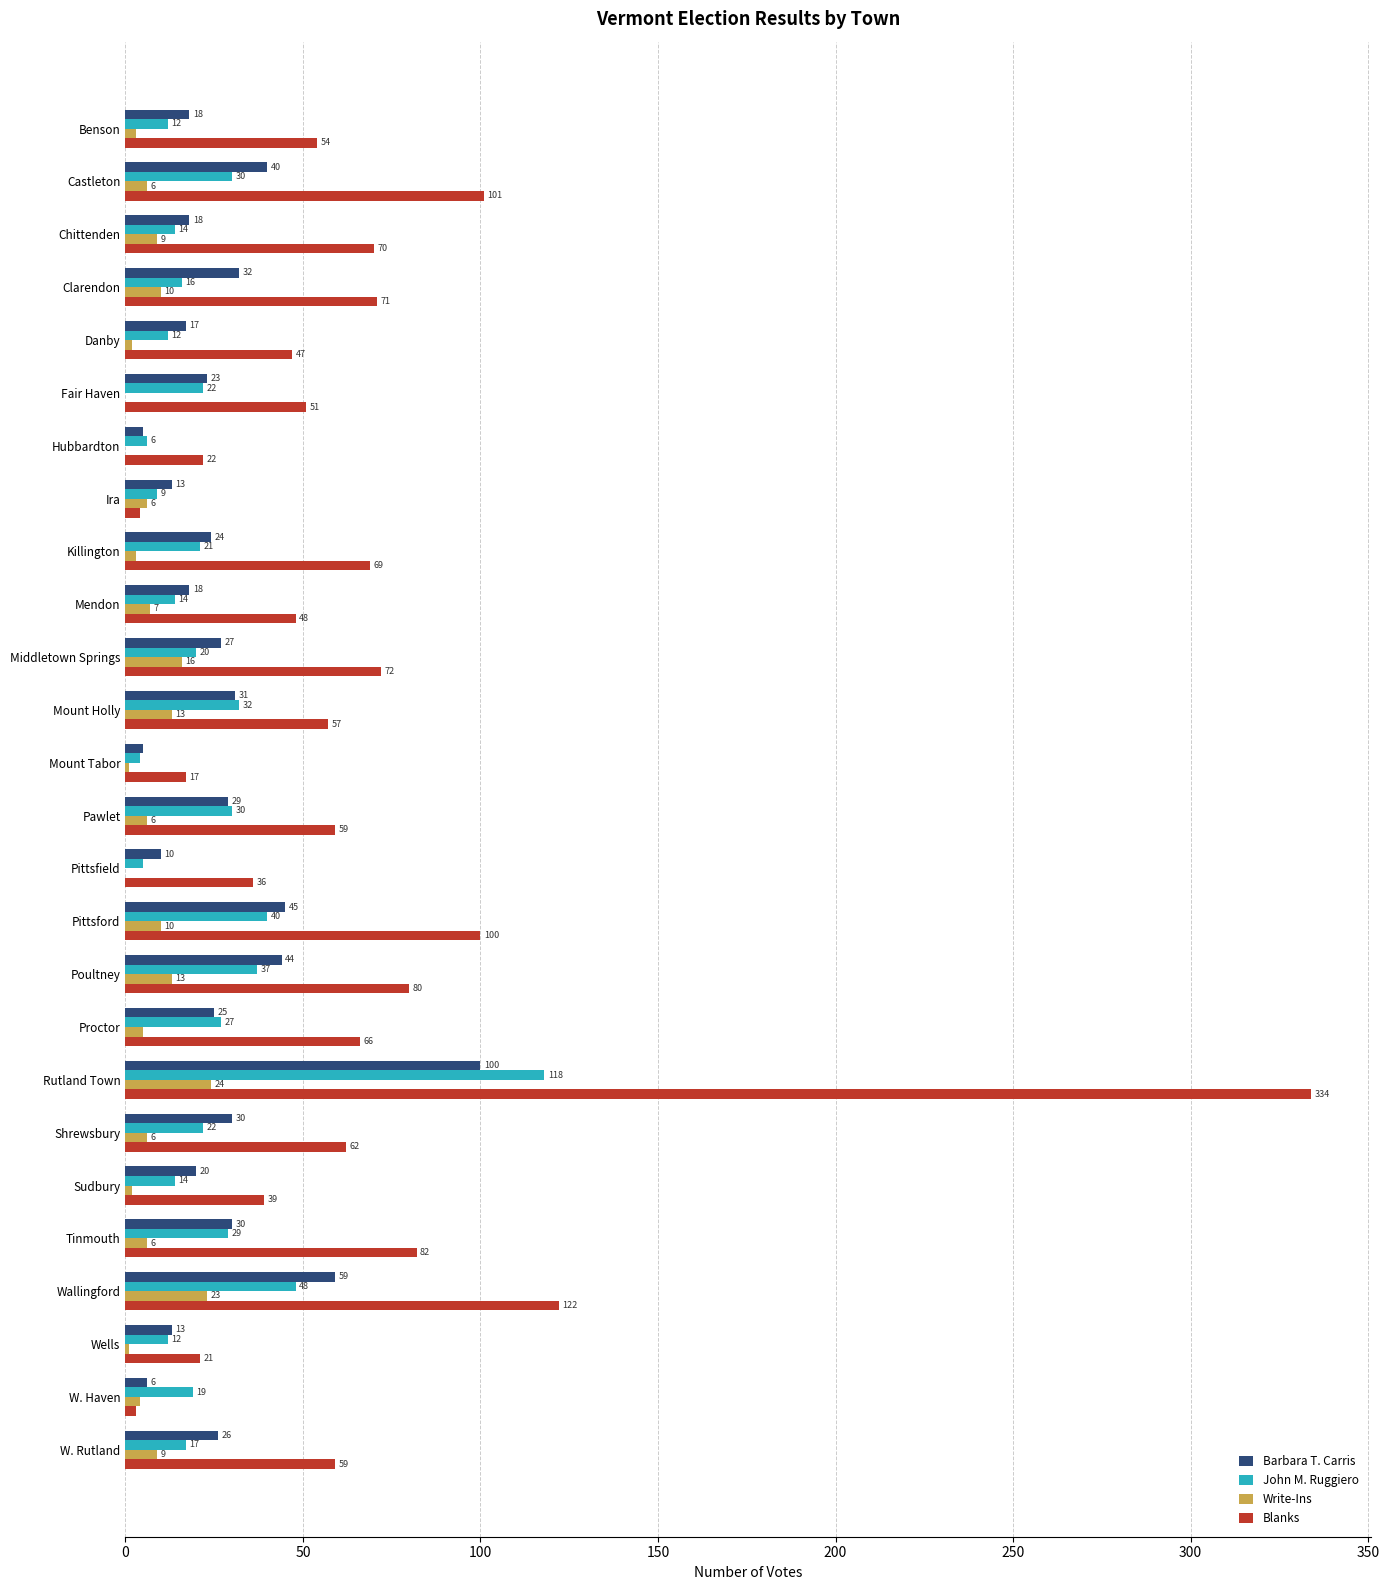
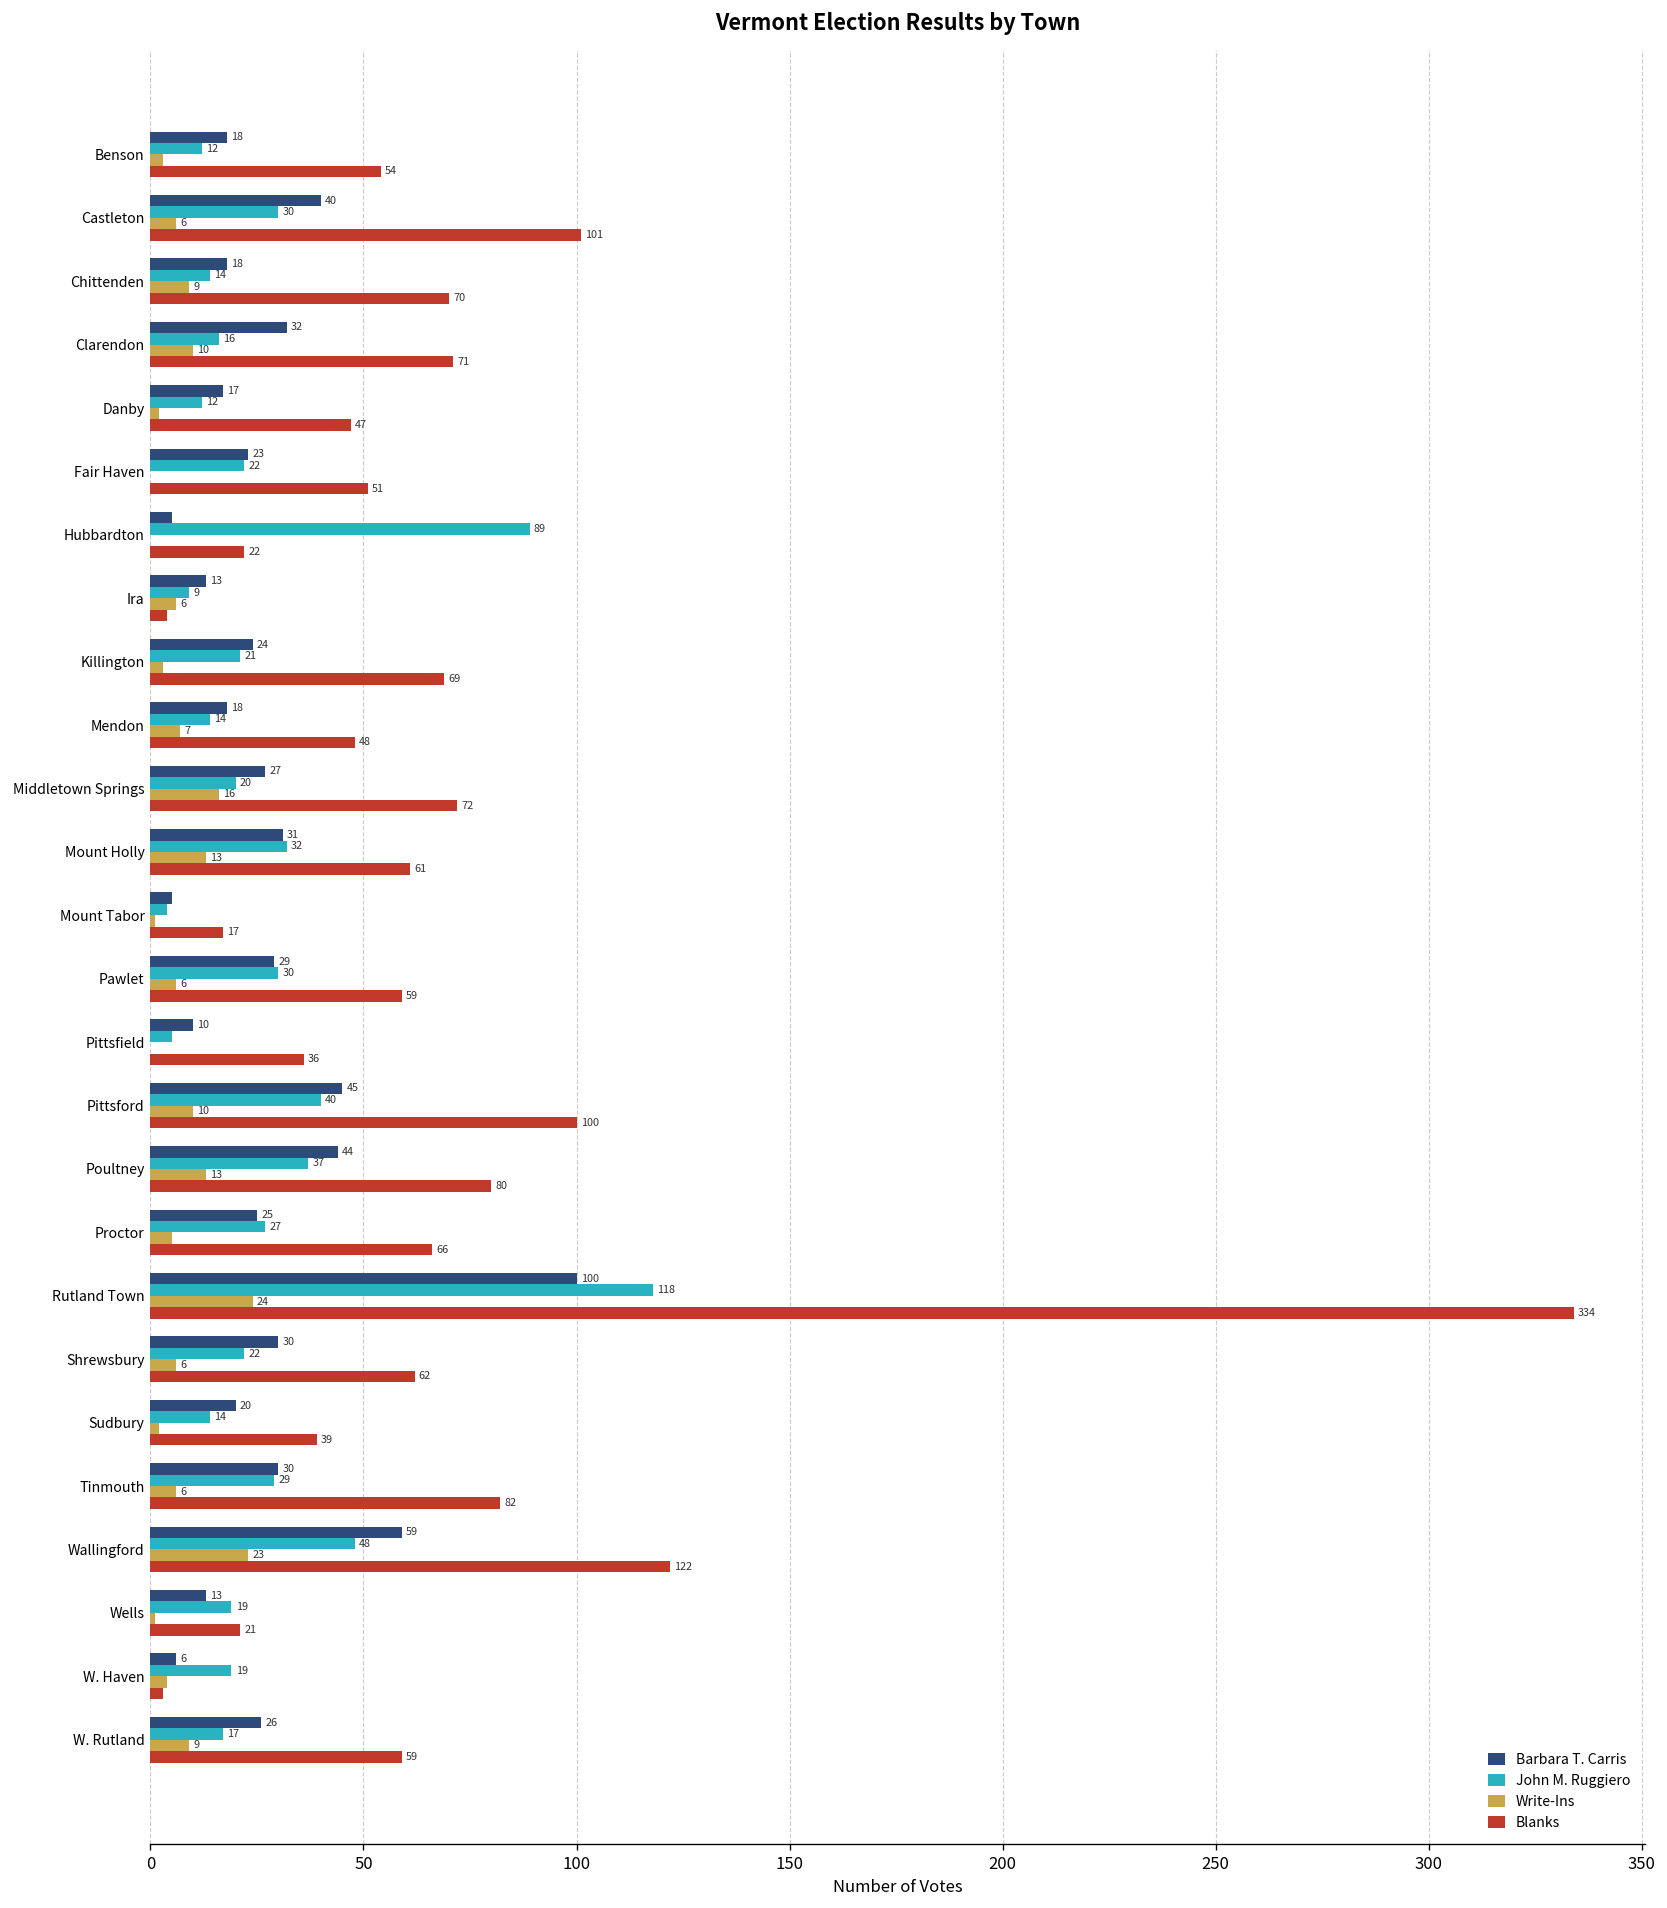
  {
    "Barbara T. Carris": {
      "Benson": 18,
      "Castleton": 40,
      "Chittenden": 18,
      "Clarendon": 32,
      "Danby": 17,
      "Fair Haven": 23,
      "Ira": 13,
      "Killington": 24,
      "Mendon": 18,
      "Middletown Springs": 27,
      "Mount Holly": 31,
      "Pawlet": 29,
      "Pittsfield": 10,
      "Pittsford": 45,
      "Poultney": 44,
      "Proctor": 25,
      "Rutland Town": 100,
      "Shrewsbury": 30,
      "Sudbury": 20,
      "Tinmouth": 30,
      "Wallingford": 59,
      "Wells": 13,
      "W. Haven": 6,
      "W. Rutland": 26
    },
    "John M. Ruggiero": {
      "Benson": 12,
      "Castleton": 30,
      "Chittenden": 14,
      "Clarendon": 16,
      "Danby": 12,
      "Fair Haven": 22,
-     "Hubbardton": 6,
+     "Hubbardton": 89,
      "Ira": 9,
      "Killington": 21,
      "Mendon": 14,
      "Middletown Springs": 20,
      "Mount Holly": 32,
      "Pawlet": 30,
      "Pittsford": 40,
      "Poultney": 37,
      "Proctor": 27,
      "Rutland Town": 118,
      "Shrewsbury": 22,
      "Sudbury": 14,
      "Tinmouth": 29,
      "Wallingford": 48,
-     "Wells": 12,
+     "Wells": 19,
      "W. Haven": 19,
      "W. Rutland": 17
    },
    "Write-Ins": {
      "Castleton": 6,
      "Chittenden": 9,
      "Clarendon": 10,
      "Ira": 6,
      "Mendon": 7,
      "Middletown Springs": 16,
      "Mount Holly": 13,
      "Pawlet": 6,
      "Pittsford": 10,
      "Poultney": 13,
      "Rutland Town": 24,
      "Shrewsbury": 6,
      "Tinmouth": 6,
      "Wallingford": 23,
      "W. Rutland": 9
    },
    "Blanks": {
      "Benson": 54,
      "Castleton": 101,
      "Chittenden": 70,
      "Clarendon": 71,
      "Danby": 47,
      "Fair Haven": 51,
      "Hubbardton": 22,
      "Killington": 69,
      "Mendon": 48,
      "Middletown Springs": 72,
-     "Mount Holly": 57,
+     "Mount Holly": 61,
      "Mount Tabor": 17,
      "Pawlet": 59,
      "Pittsfield": 36,
      "Pittsford": 100,
      "Poultney": 80,
      "Proctor": 66,
      "Rutland Town": 334,
      "Shrewsbury": 62,
      "Sudbury": 39,
      "Tinmouth": 82,
      "Wallingford": 122,
      "Wells": 21,
      "W. Rutland": 59
    }
  }
